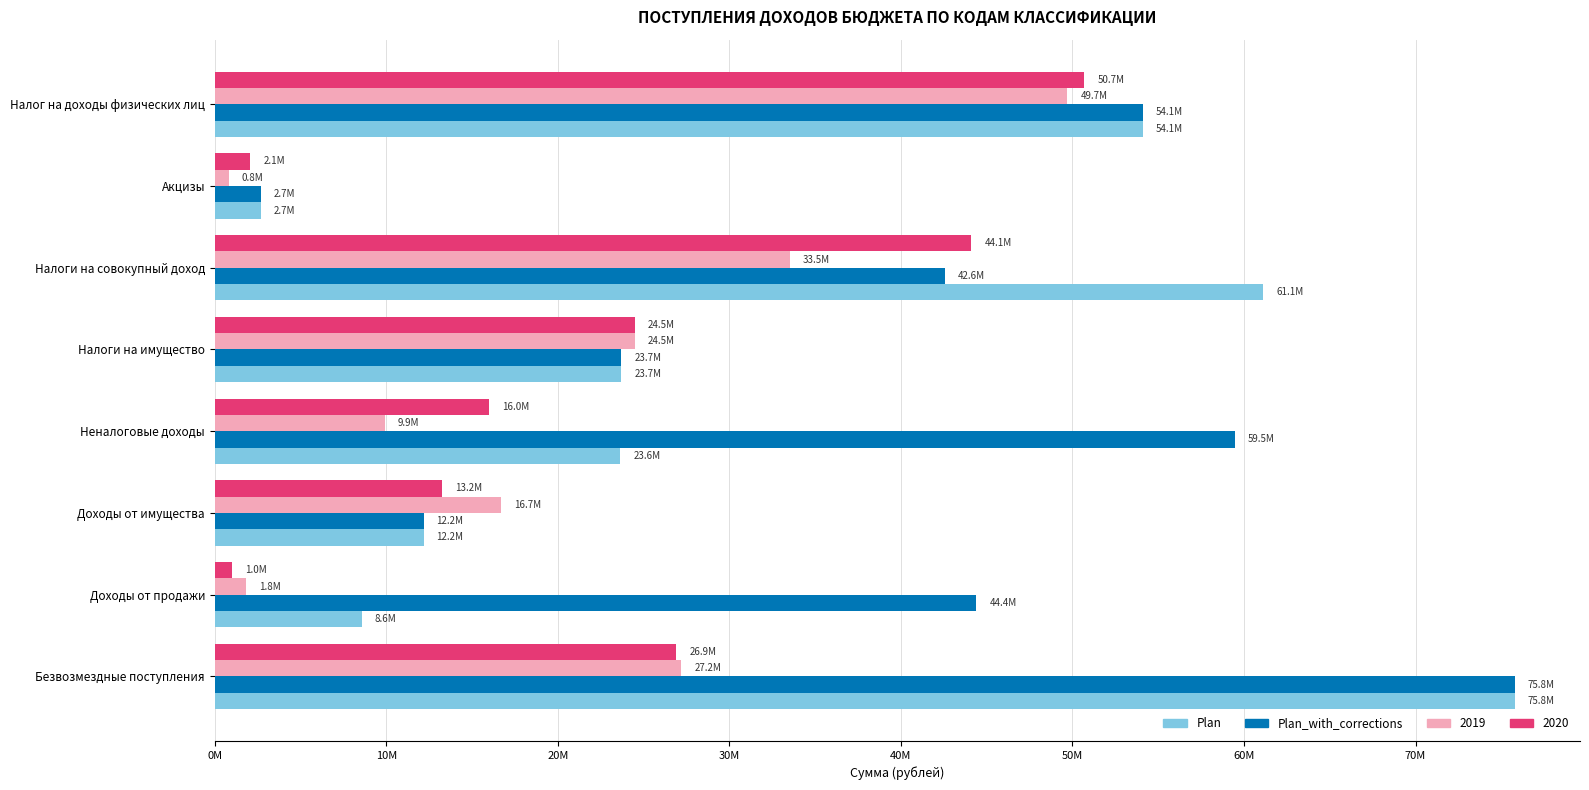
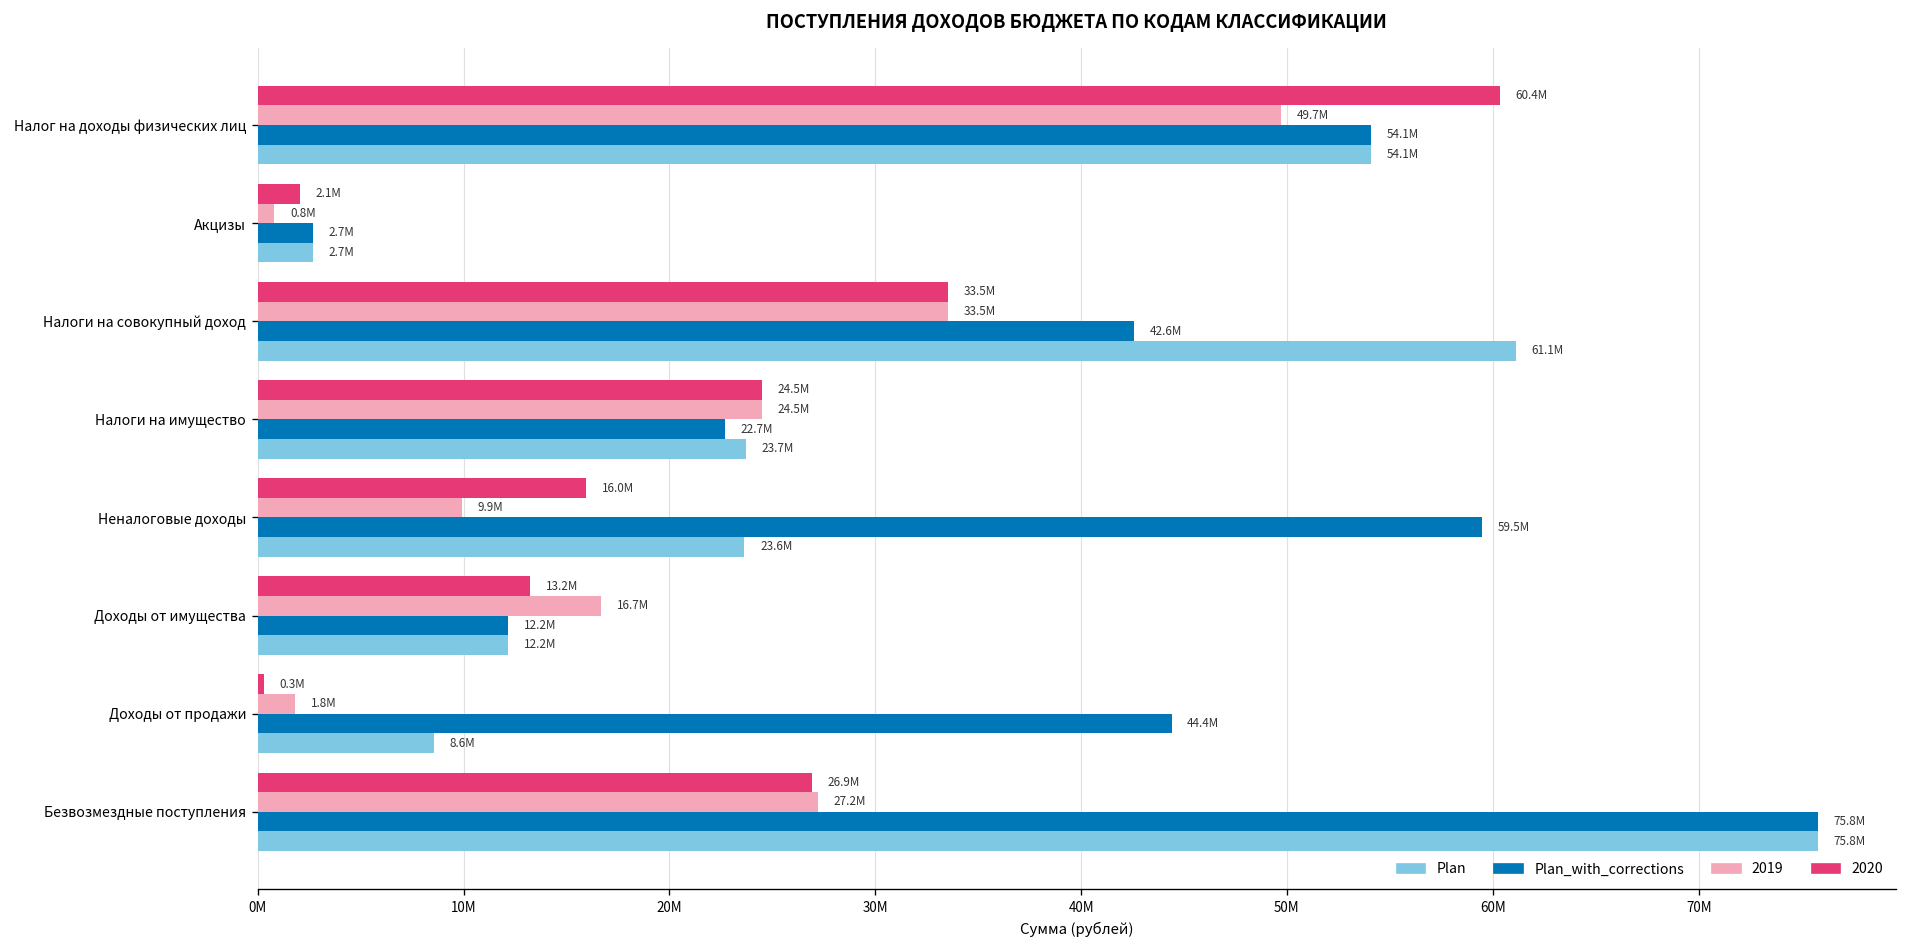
  {
    "Plan": {
      "Налог на доходы физических лиц": "54.1M",
      "Акцизы": "2.7M",
      "Налоги на совокупный доход": "61.1M",
      "Налоги на имущество": "23.7M",
      "Неналоговые доходы": "23.6M",
      "Доходы от имущества": "12.2M",
      "Доходы от продажи": "8.6M",
      "Безвозмездные поступления": "75.8M"
    },
    "Plan_with_corrections": {
      "Налог на доходы физических лиц": "54.1M",
      "Акцизы": "2.7M",
      "Налоги на совокупный доход": "42.6M",
-     "Налоги на имущество": "23.7M",
+     "Налоги на имущество": "22.7M",
      "Неналоговые доходы": "59.5M",
      "Доходы от имущества": "12.2M",
      "Доходы от продажи": "44.4M",
      "Безвозмездные поступления": "75.8M"
    },
    "2019": {
      "Налог на доходы физических лиц": "49.7M",
      "Акцизы": "0.8M",
      "Налоги на совокупный доход": "33.5M",
      "Налоги на имущество": "24.5M",
      "Неналоговые доходы": "9.9M",
      "Доходы от имущества": "16.7M",
      "Доходы от продажи": "1.8M",
      "Безвозмездные поступления": "27.2M"
    },
    "2020": {
-     "Налог на доходы физических лиц": "50.7M",
+     "Налог на доходы физических лиц": "60.4M",
      "Акцизы": "2.1M",
-     "Налоги на совокупный доход": "44.1M",
+     "Налоги на совокупный доход": "33.5M",
      "Налоги на имущество": "24.5M",
      "Неналоговые доходы": "16.0M",
      "Доходы от имущества": "13.2M",
-     "Доходы от продажи": "1.0M",
+     "Доходы от продажи": "0.3M",
      "Безвозмездные поступления": "26.9M"
    }
  }
